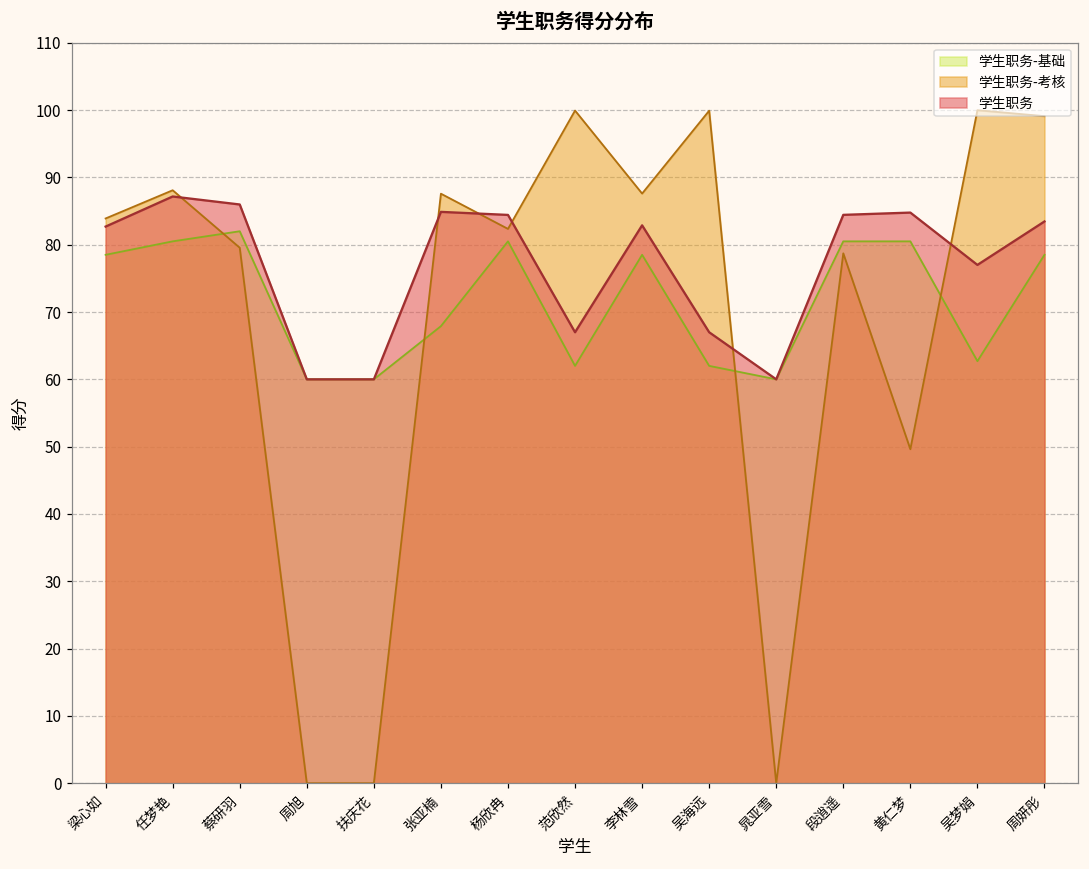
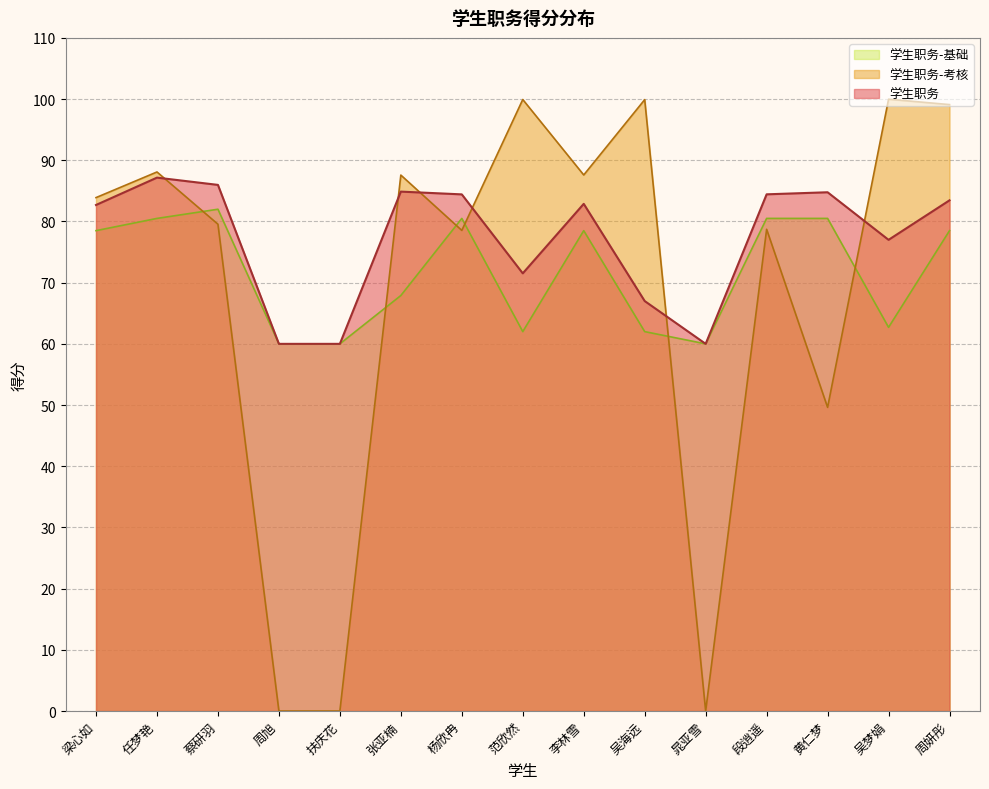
  {
    "学生职务-基础": {
      "梁心如": 79,
      "任梦艳": 81,
      "蔡研羽": 82,
      "张亚楠": 68,
      "杨欣冉": 81,
      "范欣然": 62,
      "李林雪": 79,
      "吴海远": 62,
      "段逍遥": 81,
      "黄仁梦": 81,
      "吴梦娟": 63,
      "周妍彤": 79
    },
    "学生职务-考核": {
      "梁心如": 84,
      "任梦艳": 88,
      "蔡研羽": 80,
      "周旭": 0,
      "扶庆花": 0,
      "张亚楠": 88,
-     "杨欣冉": 82,
+     "杨欣冉": 79,
      "范欣然": 100,
      "李林雪": 88,
      "吴海远": 100,
      "晁亚雪": 0,
      "段逍遥": 79,
      "黄仁梦": 50
    },
    "学生职务": {
      "梁心如": 83,
      "任梦艳": 87,
      "蔡研羽": 86,
      "张亚楠": 85,
      "杨欣冉": 84,
-     "范欣然": 67,
+     "范欣然": 72,
      "李林雪": 83,
      "吴海远": 67,
      "段逍遥": 84,
      "黄仁梦": 85,
      "吴梦娟": 77,
      "周妍彤": 83
    }
  }
